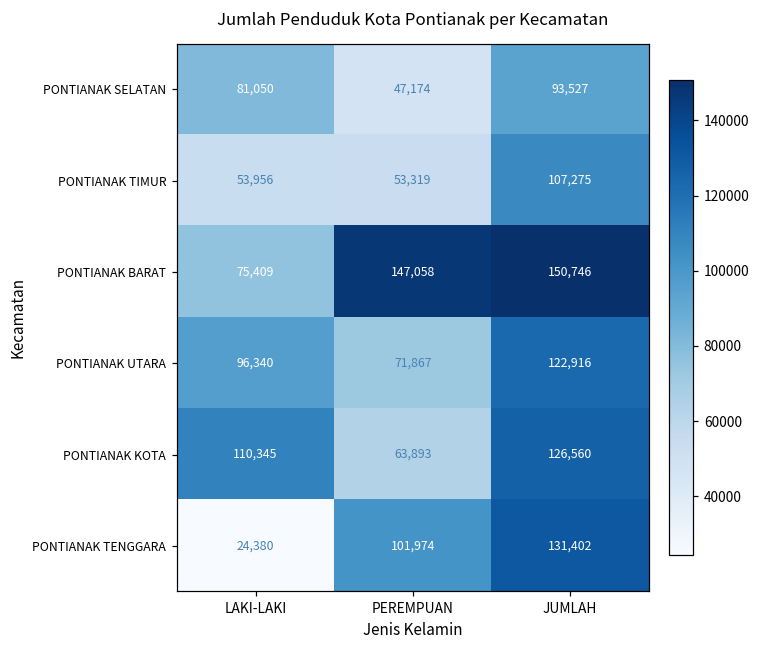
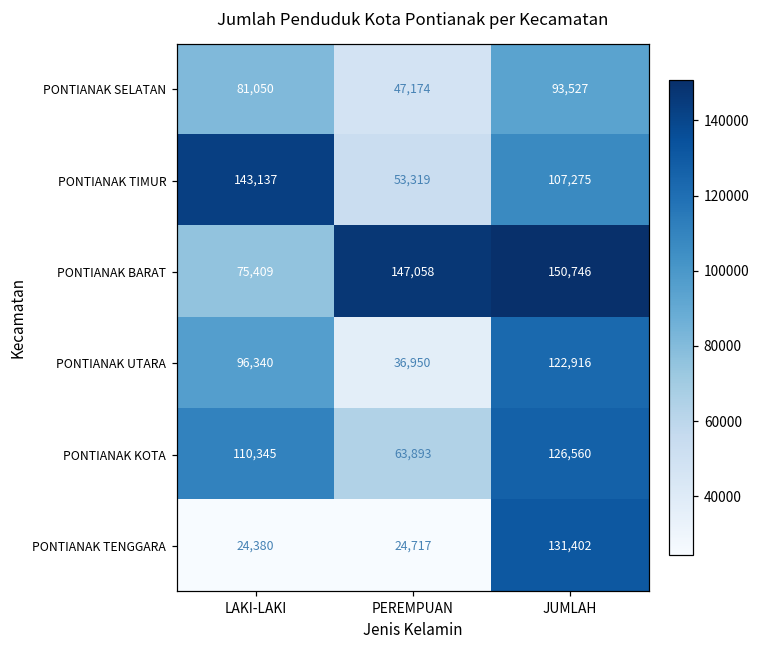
  {
    "PONTIANAK SELATAN": {
      "LAKI-LAKI": "81,050",
      "PEREMPUAN": "47,174",
      "JUMLAH": "93,527"
    },
    "PONTIANAK TIMUR": {
-     "LAKI-LAKI": "53,956",
+     "LAKI-LAKI": "143,137",
      "PEREMPUAN": "53,319",
      "JUMLAH": "107,275"
    },
    "PONTIANAK BARAT": {
      "LAKI-LAKI": "75,409",
      "PEREMPUAN": "147,058",
      "JUMLAH": "150,746"
    },
    "PONTIANAK UTARA": {
      "LAKI-LAKI": "96,340",
-     "PEREMPUAN": "71,867",
+     "PEREMPUAN": "36,950",
      "JUMLAH": "122,916"
    },
    "PONTIANAK KOTA": {
      "LAKI-LAKI": "110,345",
      "PEREMPUAN": "63,893",
      "JUMLAH": "126,560"
    },
    "PONTIANAK TENGGARA": {
      "LAKI-LAKI": "24,380",
-     "PEREMPUAN": "101,974",
+     "PEREMPUAN": "24,717",
      "JUMLAH": "131,402"
    }
  }
